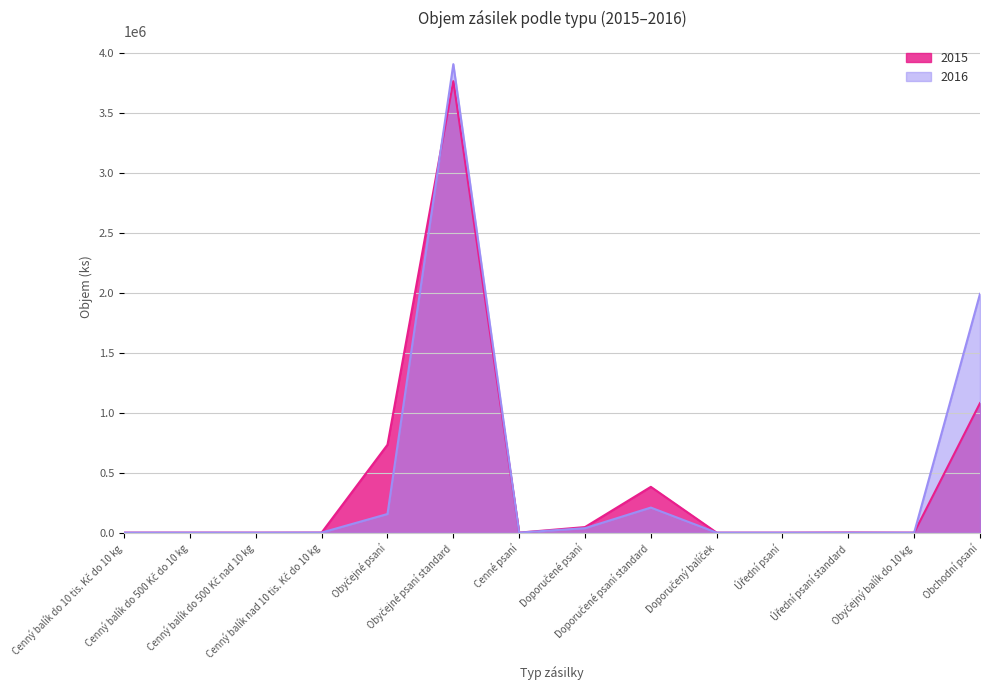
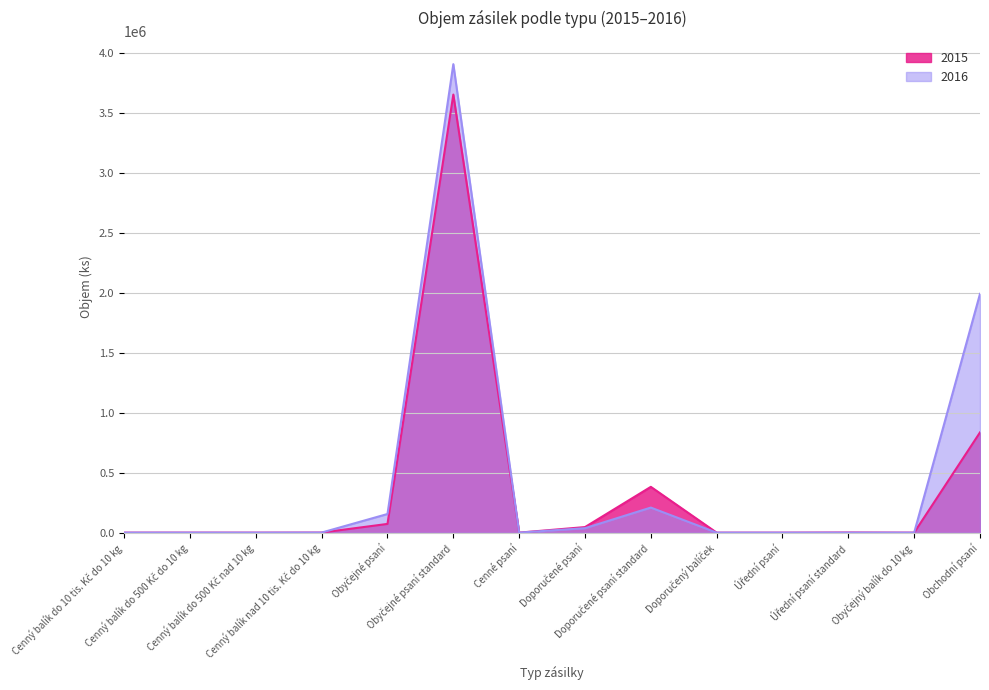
  {
    "2015": {
-     "Obyčejné psaní": 730000,
-     "Obyčejné psaní standard": 3760000,
+     "Obyčejné psaní": 70000,
+     "Obyčejné psaní standard": 3650000,
      "Doporučené psaní standard": 380000,
-     "Obchodní psaní": 1080000
+     "Obchodní psaní": 840000
    },
    "2016": {
      "Obyčejné psaní": 160000,
      "Obyčejné psaní standard": 3900000,
      "Doporučené psaní standard": 210000,
      "Obchodní psaní": 1990000
    }
  }
